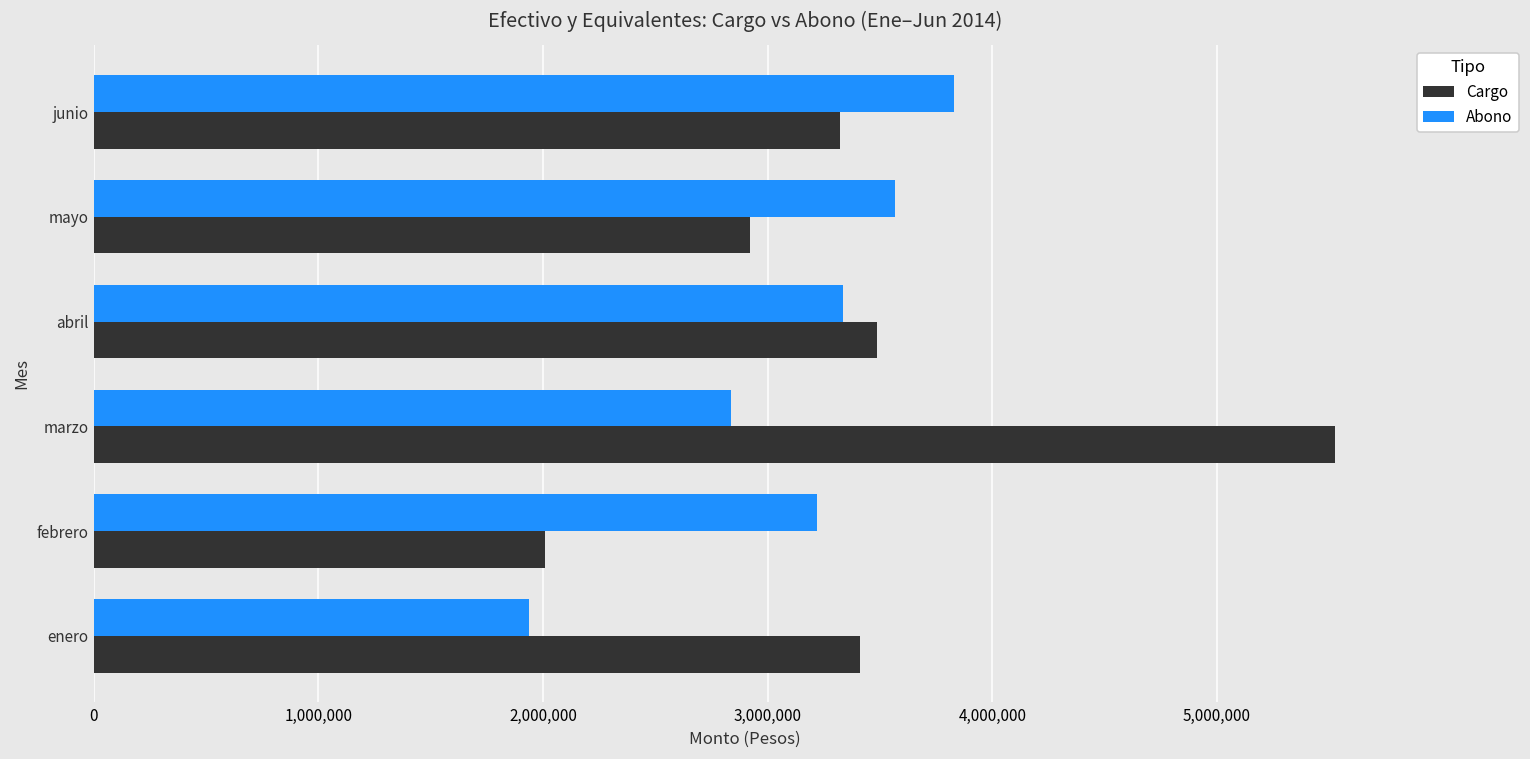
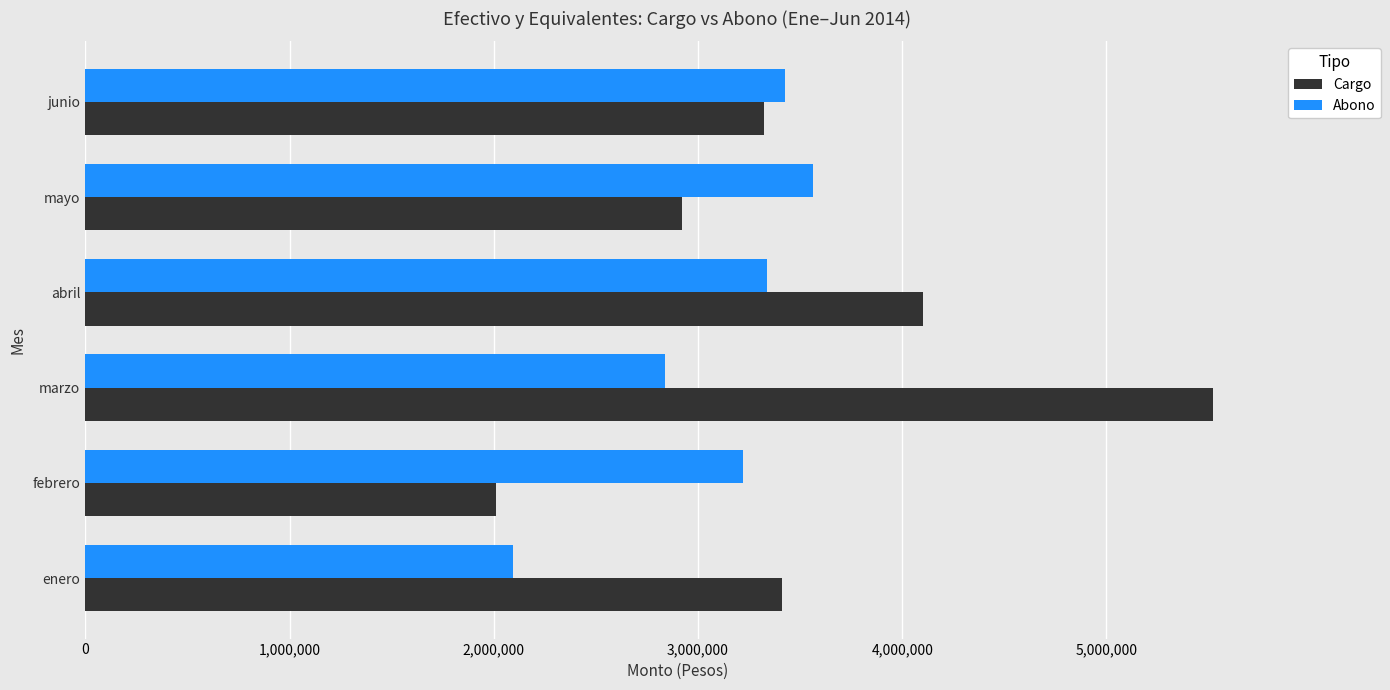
  {
    "Cargo": {
      "junio": "3,320,000",
      "mayo": "2,920,000",
-     "abril": "3,490,000",
+     "abril": "4,100,000",
      "marzo": "5,520,000",
      "febrero": "2,010,000",
      "enero": "3,410,000"
    },
    "Abono": {
-     "junio": "3,830,000",
+     "junio": "3,420,000",
      "mayo": "3,560,000",
      "abril": "3,340,000",
      "marzo": "2,840,000",
      "febrero": "3,220,000",
-     "enero": "1,940,000"
+     "enero": "2,090,000"
    }
  }
